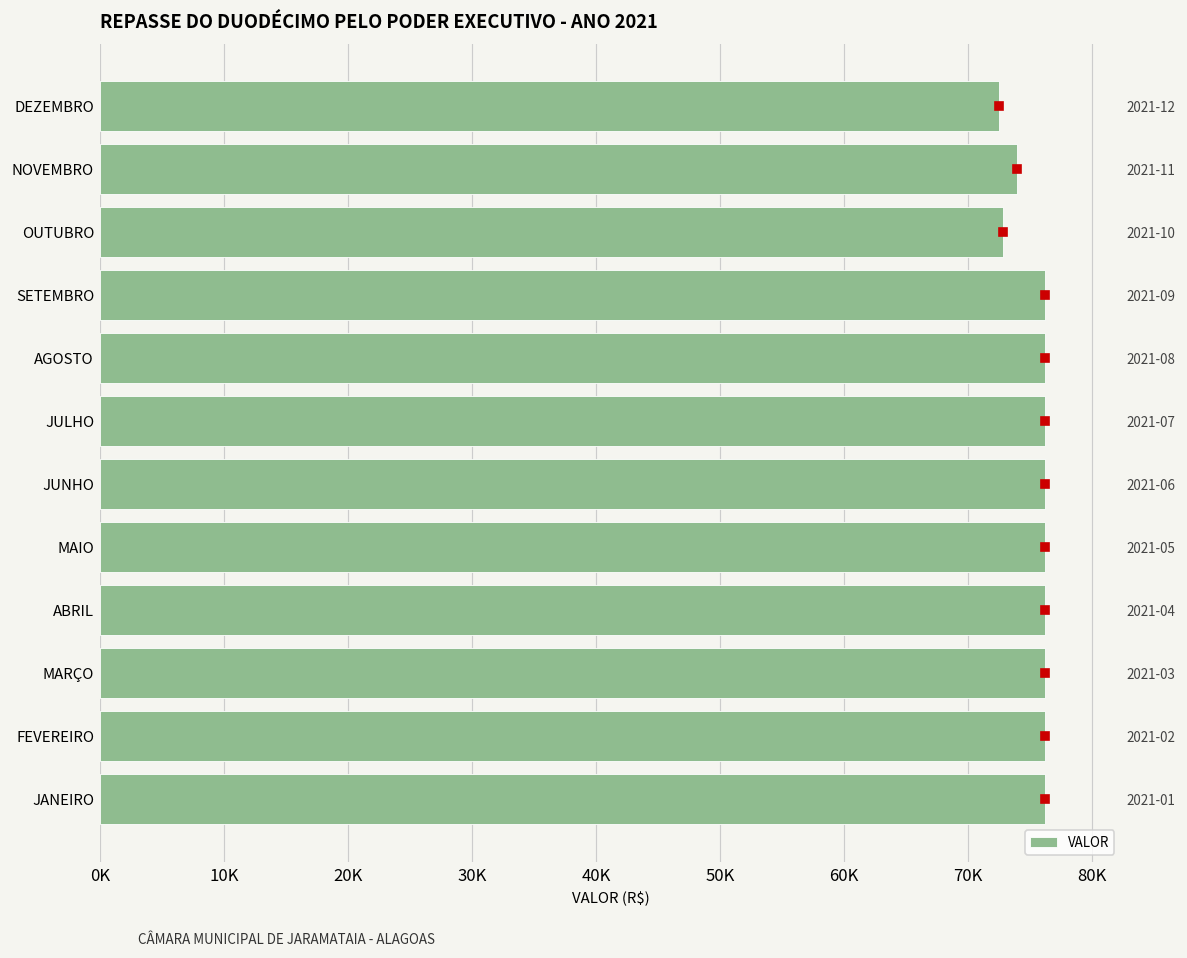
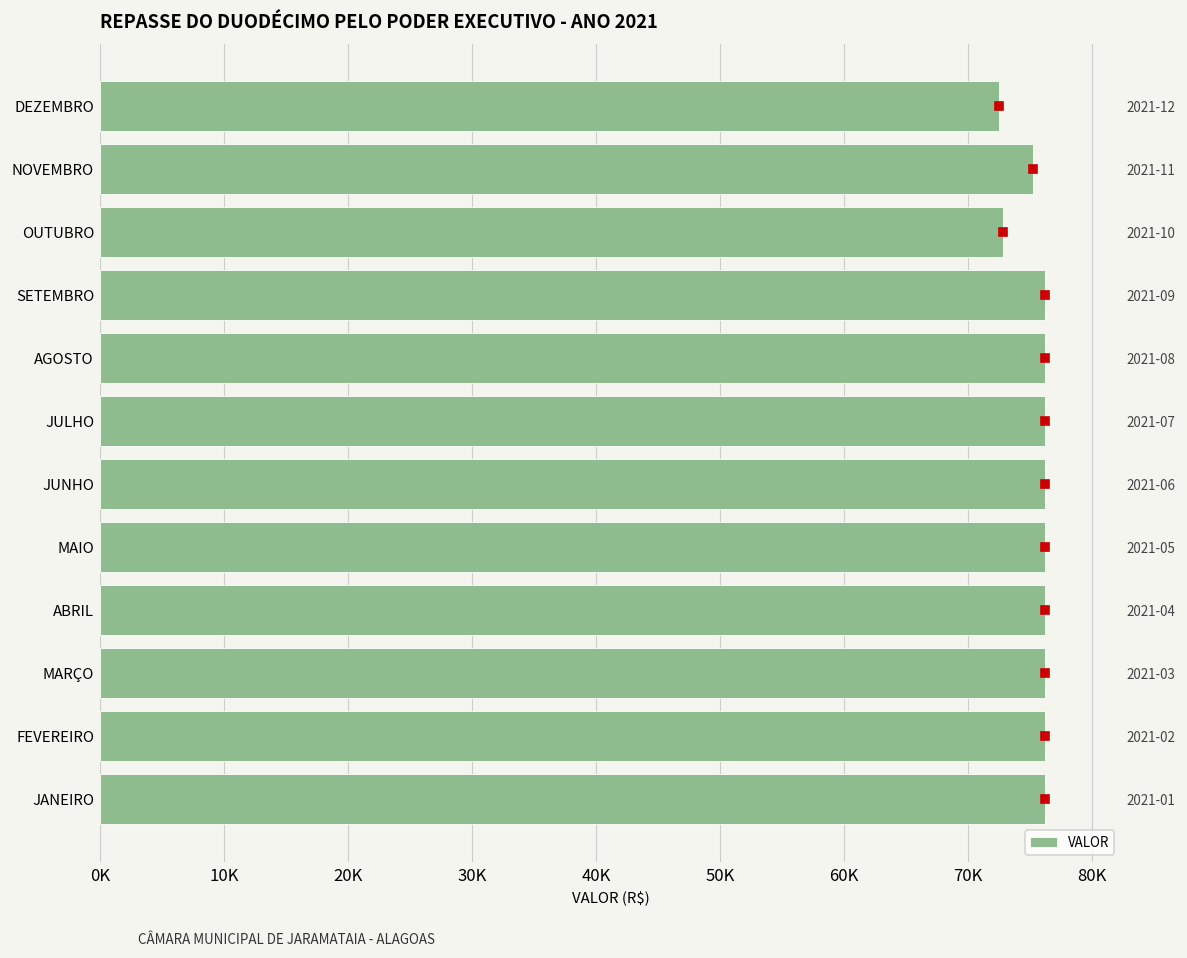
  {
    "VALOR": {
      "DEZEMBRO": 72500,
-     "NOVEMBRO": 74000,
+     "NOVEMBRO": 75200,
      "OUTUBRO": 72800,
      "SETEMBRO": 76200,
      "AGOSTO": 76200,
      "JULHO": 76200,
      "JUNHO": 76200,
      "MAIO": 76200,
      "ABRIL": 76200,
      "MARÇO": 76200,
      "FEVEREIRO": 76200,
      "JANEIRO": 76200
    }
  }
